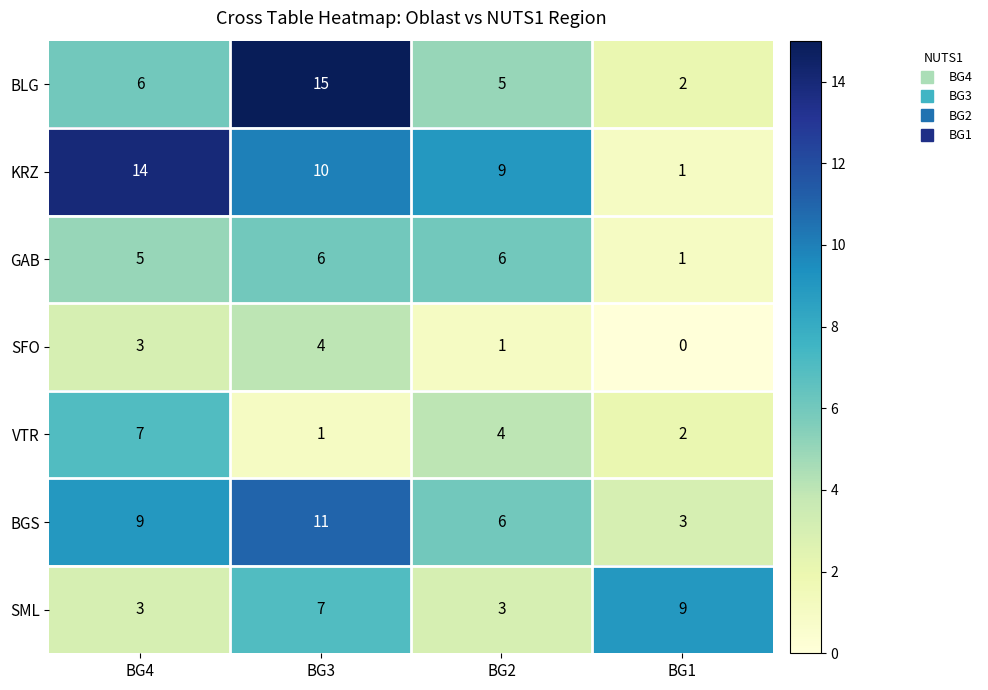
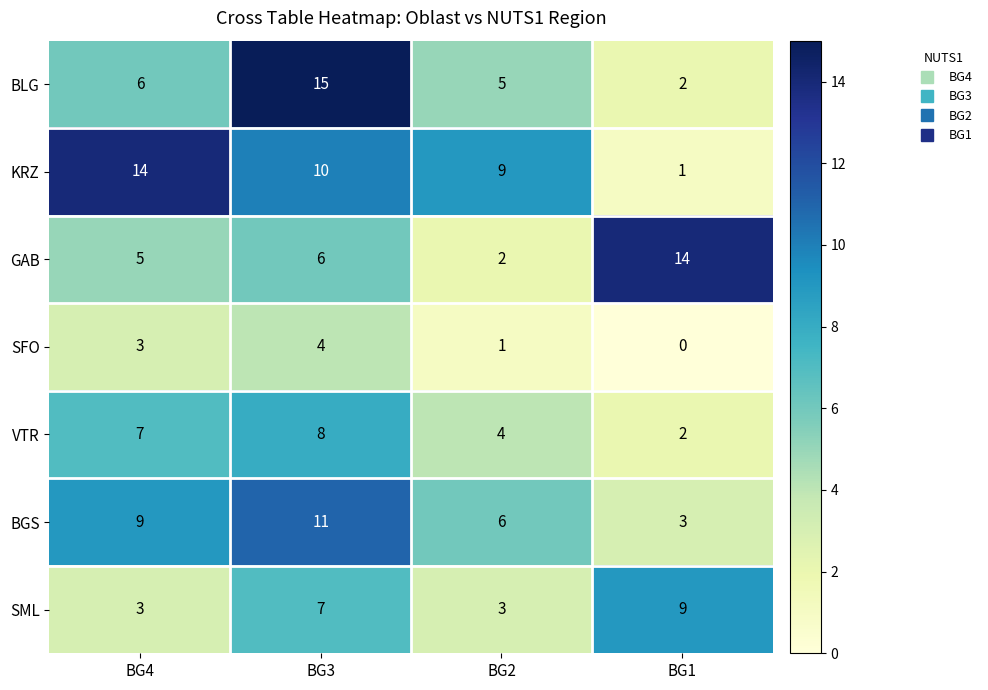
  {
    "BLG": {
      "BG4": 6,
      "BG3": 15,
      "BG2": 5,
      "BG1": 2
    },
    "KRZ": {
      "BG4": 14,
      "BG3": 10,
      "BG2": 9,
      "BG1": 1
    },
    "GAB": {
      "BG4": 5,
      "BG3": 6,
-     "BG2": 6,
-     "BG1": 1
+     "BG2": 2,
+     "BG1": 14
    },
    "SFO": {
      "BG4": 3,
      "BG3": 4,
      "BG2": 1,
      "BG1": 0
    },
    "VTR": {
      "BG4": 7,
-     "BG3": 1,
+     "BG3": 8,
      "BG2": 4,
      "BG1": 2
    },
    "BGS": {
      "BG4": 9,
      "BG3": 11,
      "BG2": 6,
      "BG1": 3
    },
    "SML": {
      "BG4": 3,
      "BG3": 7,
      "BG2": 3,
      "BG1": 9
    }
  }
